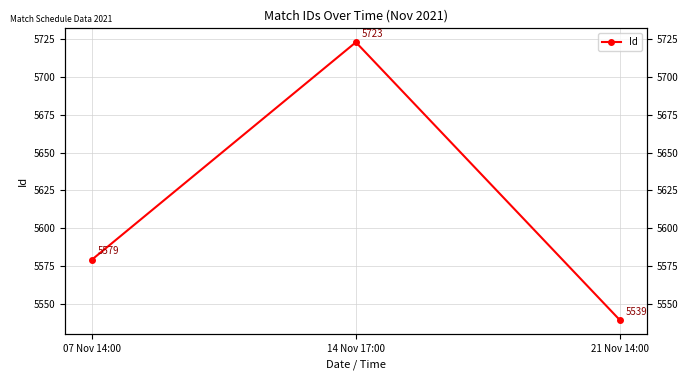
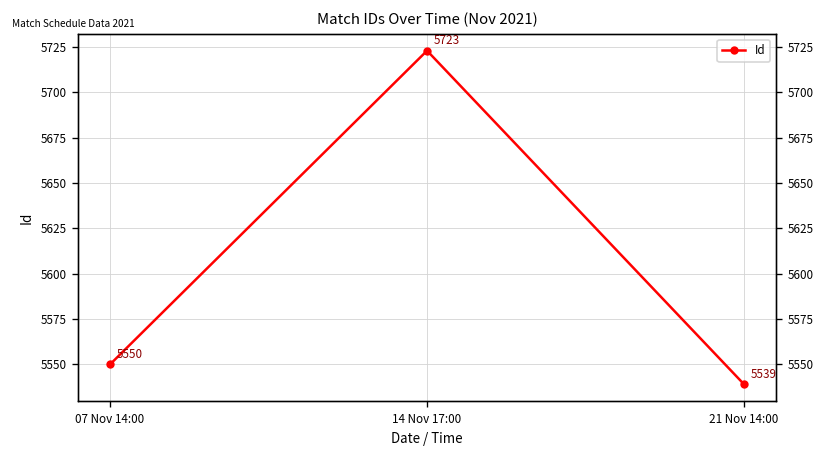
  {
-   "07 Nov 14:00": 5579,
+   "07 Nov 14:00": 5550,
    "14 Nov 17:00": 5723,
    "21 Nov 14:00": 5539
  }
